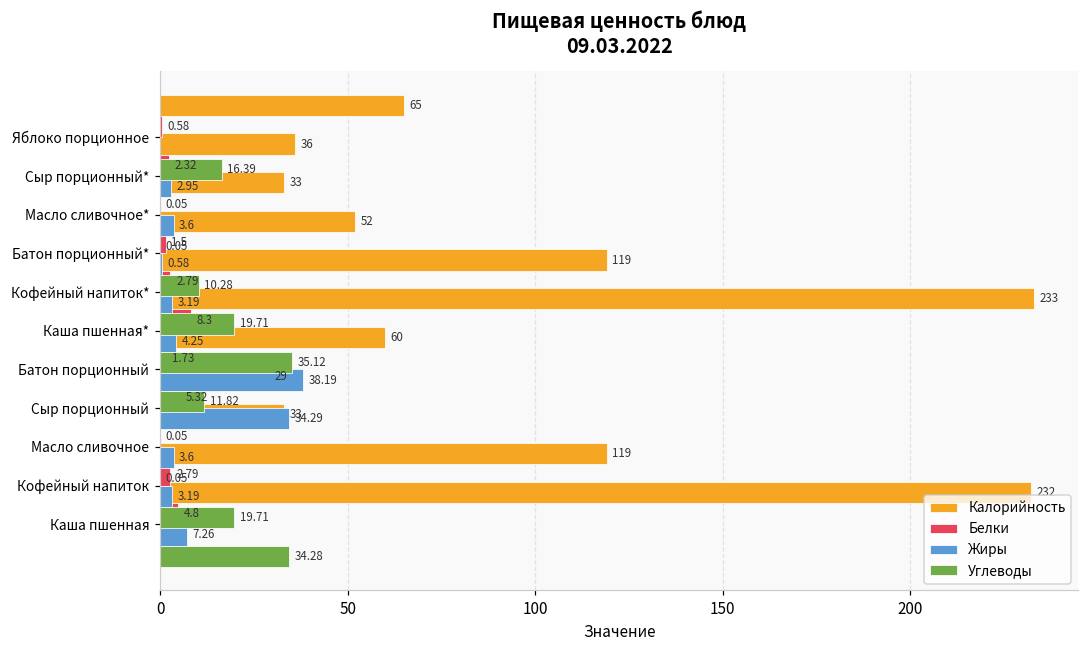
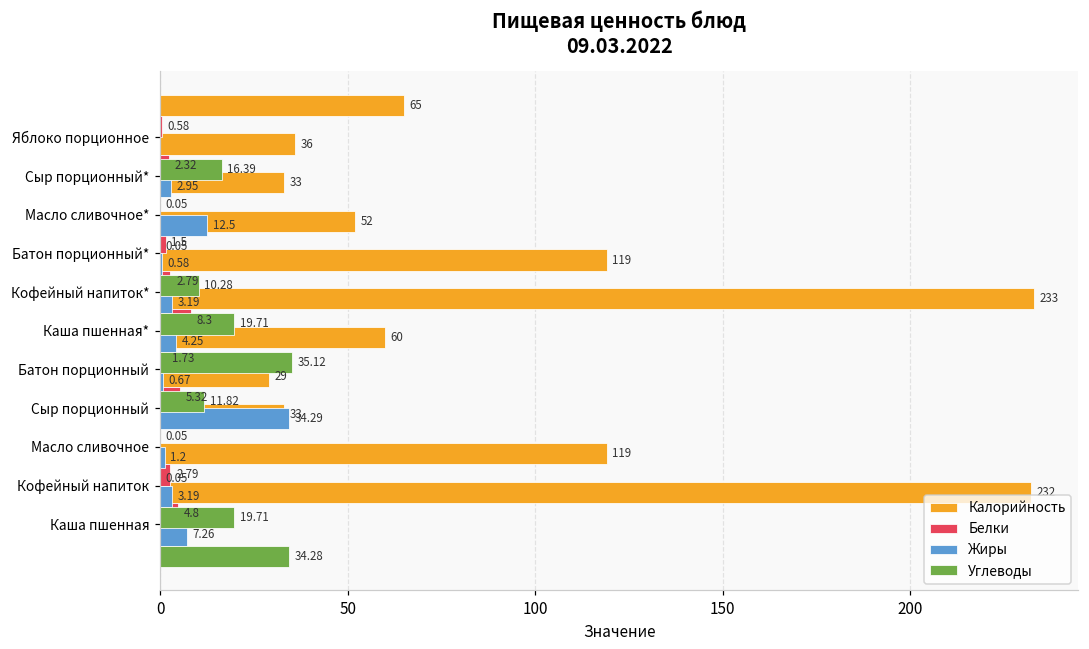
  {
    "Белки": {
      "Яблоко порционное": 0.58,
      "Масло сливочное*": 0.05,
      "Масло сливочное": 0.05
    },
    "Жиры": {
-     "Масло сливочное*": 3.6,
-     "Батон порционный": 38.19,
-     "Масло сливочное": 3.6,
+     "Масло сливочное*": 12.5,
+     "Батон порционный": 0.67,
+     "Масло сливочное": 1.2,
      "Каша пшенная": 7.26
    }
  }
